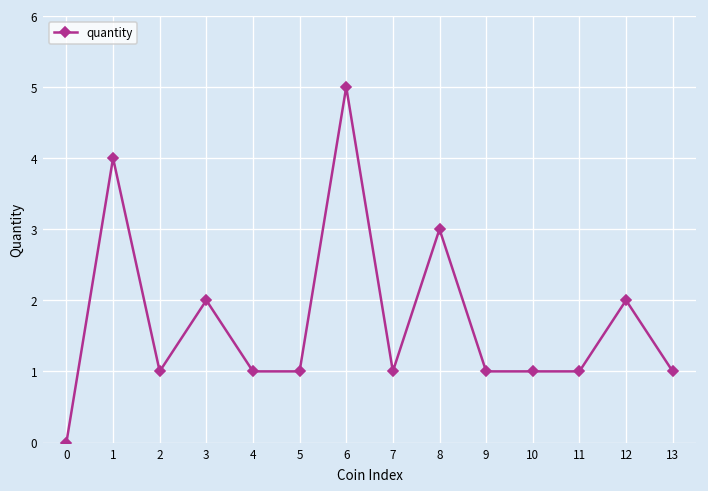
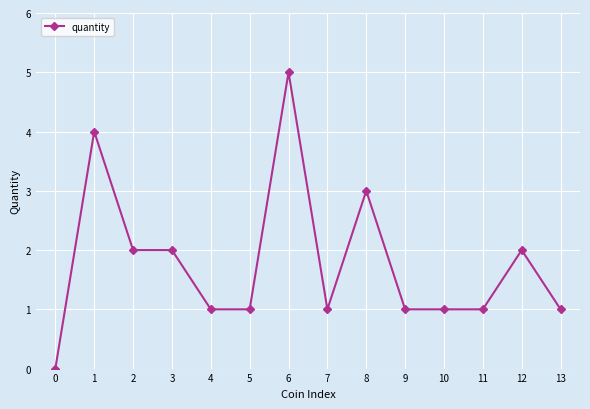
  {
    "0": 0,
    "1": 4,
-   "2": 1,
+   "2": 2,
    "3": 2,
    "4": 1,
    "5": 1,
    "6": 5,
    "7": 1,
    "8": 3,
    "9": 1,
    "10": 1,
    "11": 1,
    "12": 2,
    "13": 1
  }
